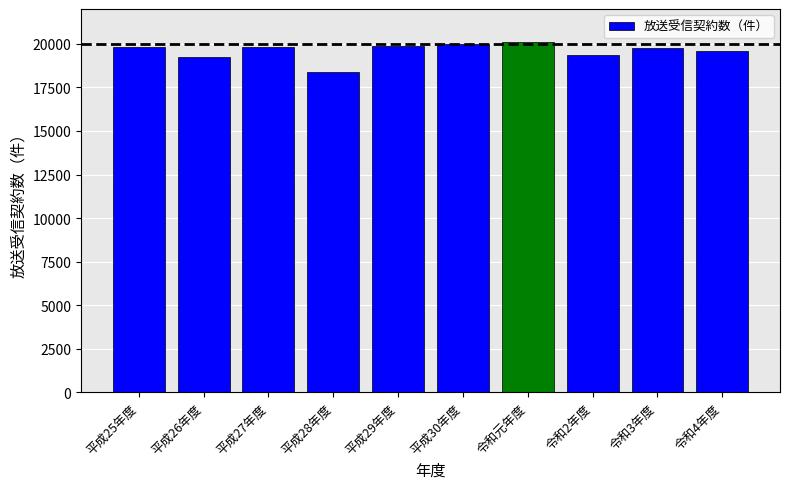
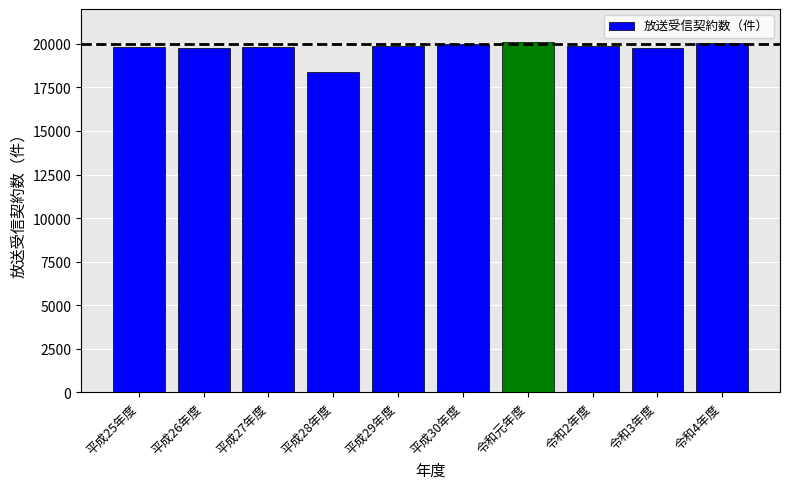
  {
    "平成25年度": 19800,
-   "平成26年度": 19300,
+   "平成26年度": 19800,
    "平成27年度": 19800,
    "平成28年度": 18400,
    "平成29年度": 19900,
    "平成30年度": 20000,
    "令和元年度": 20100,
-   "令和2年度": 19300,
+   "令和2年度": 19900,
    "令和3年度": 19800,
-   "令和4年度": 19600
+   "令和4年度": 20000
  }
